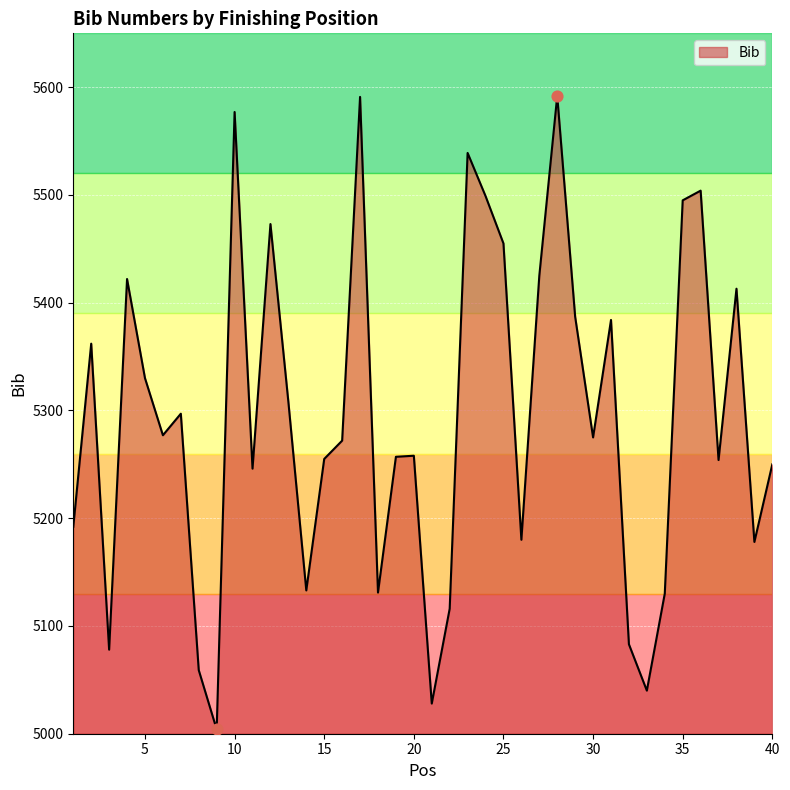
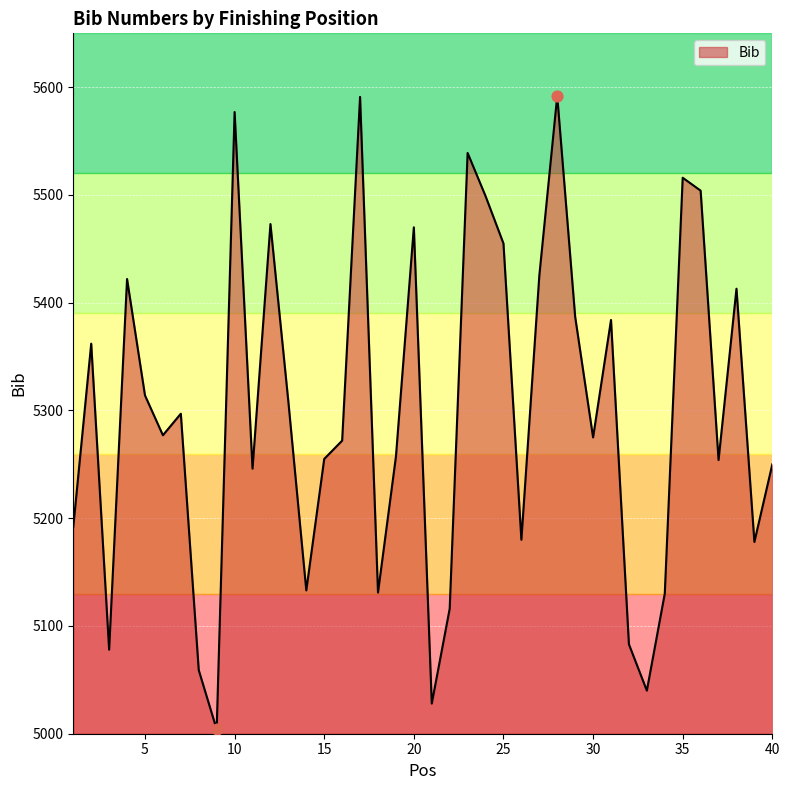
  {
    "Bib": {
-     "5": 5330,
+     "5": 5314,
      "10": 5577,
      "15": 5255,
-     "20": 5258,
+     "20": 5470,
      "25": 5455,
      "30": 5275,
-     "35": 5495,
+     "35": 5516,
      "40": 5250
    }
  }
